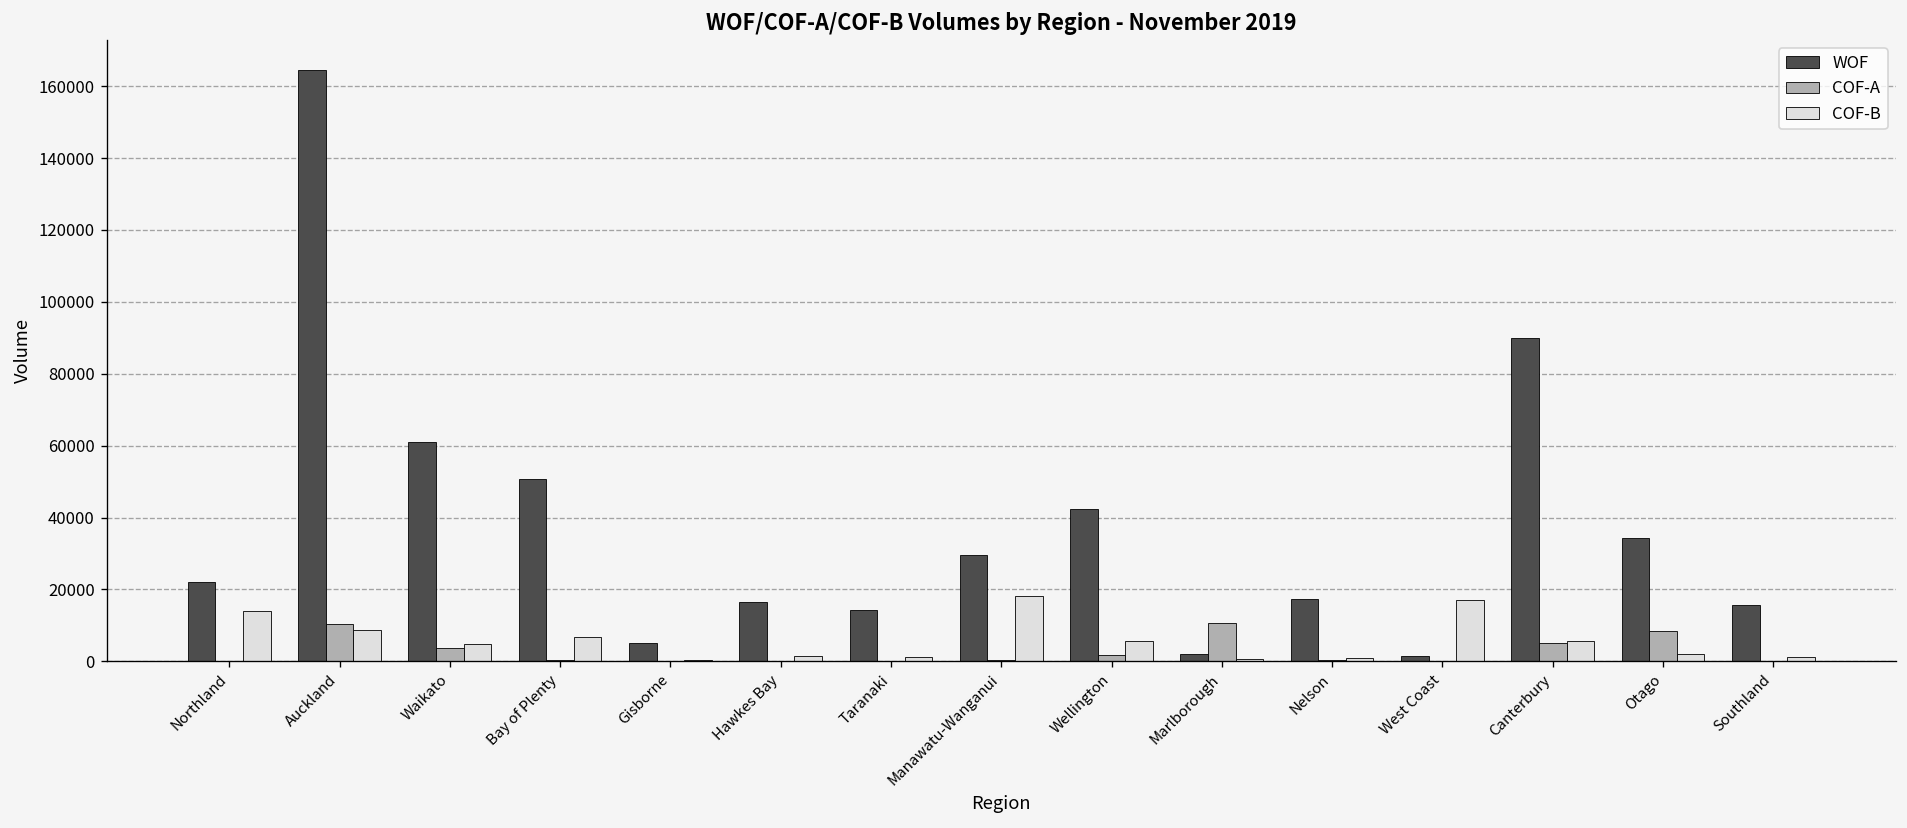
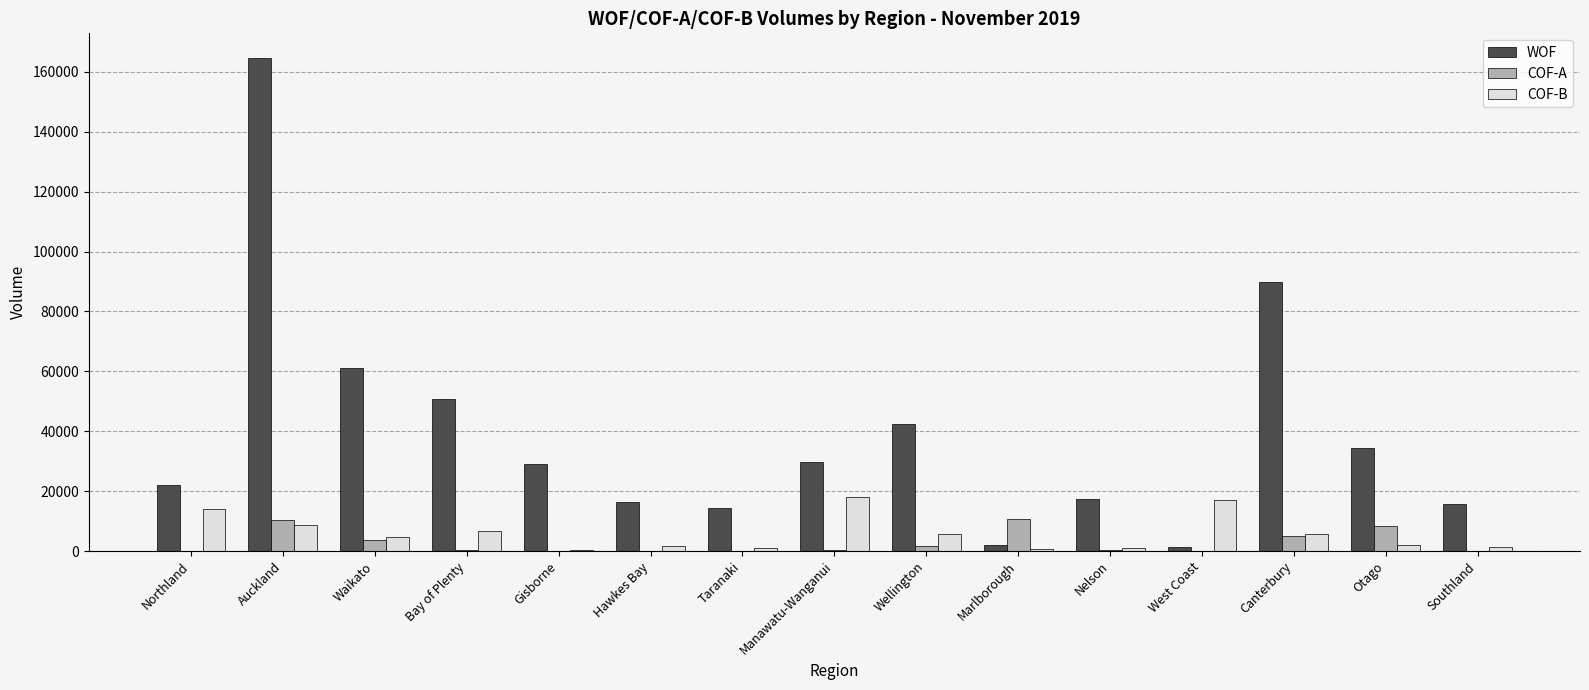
  {
    "WOF": {
      "Northland": 22000,
      "Auckland": 165000,
      "Waikato": 61000,
      "Bay of Plenty": 51000,
-     "Gisborne": 5000,
+     "Gisborne": 29000,
      "Hawkes Bay": 16000,
      "Taranaki": 14000,
      "Manawatu-Wanganui": 30000,
      "Wellington": 42000,
      "Marlborough": 2000,
      "Nelson": 17000,
      "West Coast": 1000,
      "Canterbury": 90000,
      "Otago": 34000,
      "Southland": 16000
    },
    "COF-A": {
      "Auckland": 10000,
      "Waikato": 4000,
      "Wellington": 2000,
      "Marlborough": 11000,
      "Canterbury": 5000,
      "Otago": 8000
    },
    "COF-B": {
      "Northland": 14000,
      "Auckland": 9000,
      "Waikato": 5000,
      "Bay of Plenty": 7000,
      "Hawkes Bay": 2000,
      "Taranaki": 1000,
      "Manawatu-Wanganui": 18000,
      "Wellington": 6000,
      "Nelson": 1000,
      "West Coast": 17000,
      "Canterbury": 6000,
      "Otago": 2000,
      "Southland": 1000
    }
  }
